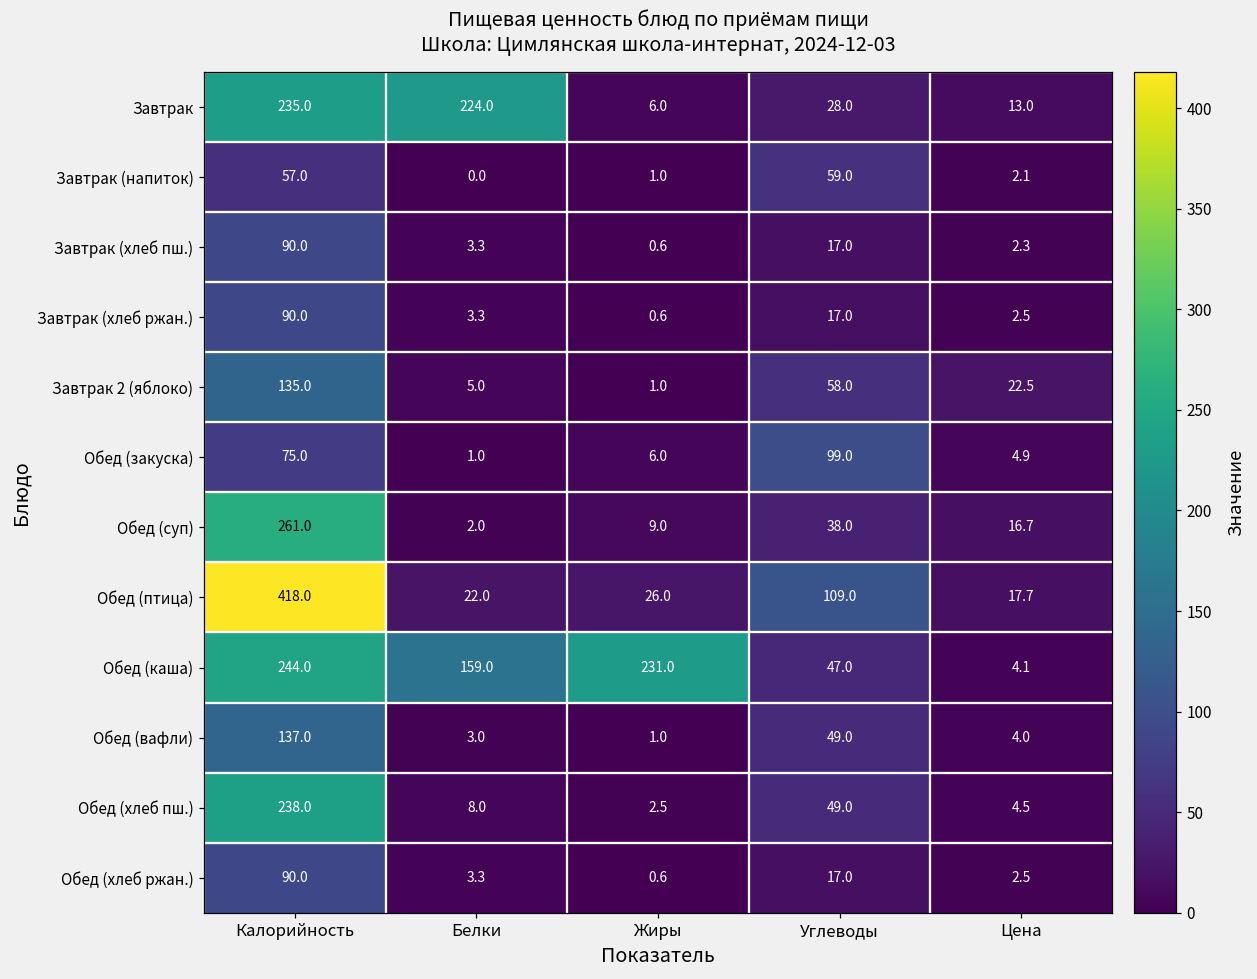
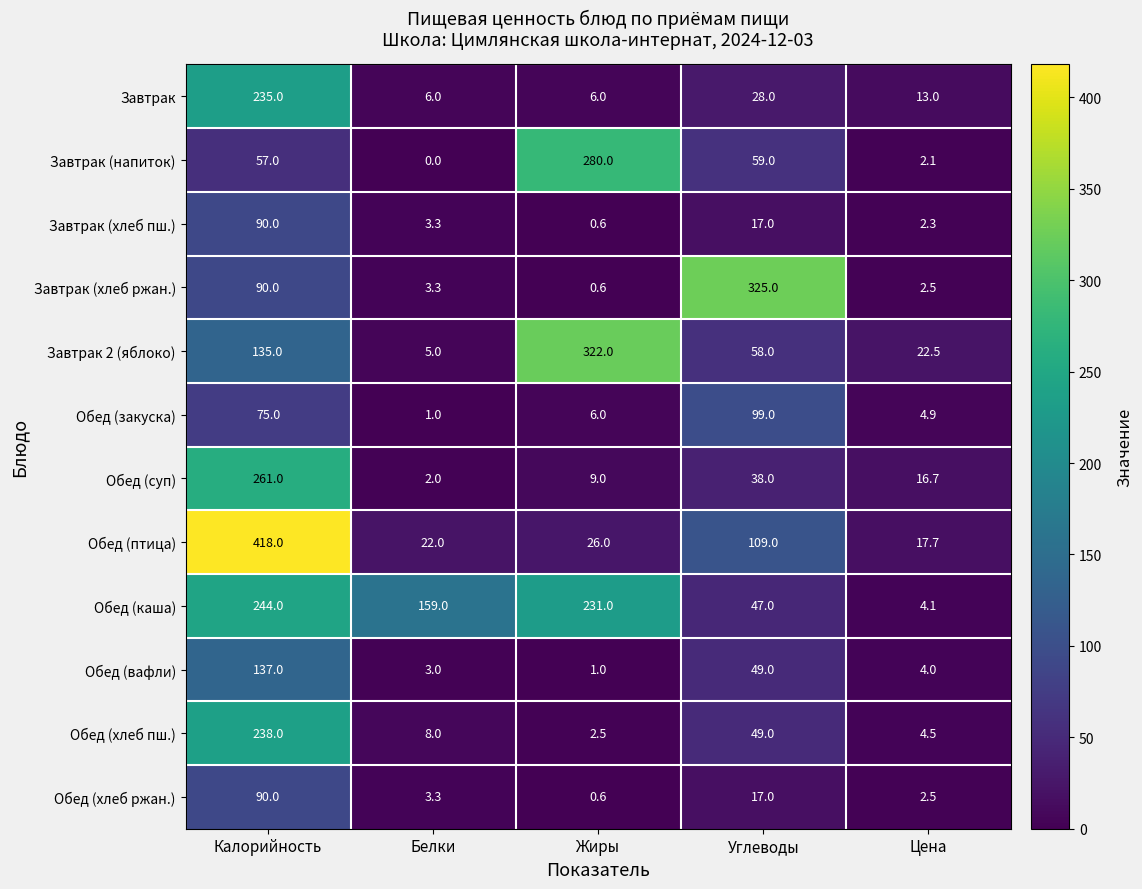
  {
    "Завтрак": {
      "Калорийность": 235.0,
-     "Белки": 224.0,
+     "Белки": 6.0,
      "Жиры": 6.0,
      "Углеводы": 28.0,
      "Цена": 13.0
    },
    "Завтрак (напиток)": {
      "Калорийность": 57.0,
      "Белки": 0.0,
-     "Жиры": 1.0,
+     "Жиры": 280.0,
      "Углеводы": 59.0,
      "Цена": 2.1
    },
    "Завтрак (хлеб пш.)": {
      "Калорийность": 90.0,
      "Белки": 3.3,
      "Жиры": 0.6,
      "Углеводы": 17.0,
      "Цена": 2.3
    },
    "Завтрак (хлеб ржан.)": {
      "Калорийность": 90.0,
      "Белки": 3.3,
      "Жиры": 0.6,
-     "Углеводы": 17.0,
+     "Углеводы": 325.0,
      "Цена": 2.5
    },
    "Завтрак 2 (яблоко)": {
      "Калорийность": 135.0,
      "Белки": 5.0,
-     "Жиры": 1.0,
+     "Жиры": 322.0,
      "Углеводы": 58.0,
      "Цена": 22.5
    },
    "Обед (закуска)": {
      "Калорийность": 75.0,
      "Белки": 1.0,
      "Жиры": 6.0,
      "Углеводы": 99.0,
      "Цена": 4.9
    },
    "Обед (суп)": {
      "Калорийность": 261.0,
      "Белки": 2.0,
      "Жиры": 9.0,
      "Углеводы": 38.0,
      "Цена": 16.7
    },
    "Обед (птица)": {
      "Калорийность": 418.0,
      "Белки": 22.0,
      "Жиры": 26.0,
      "Углеводы": 109.0,
      "Цена": 17.7
    },
    "Обед (каша)": {
      "Калорийность": 244.0,
      "Белки": 159.0,
      "Жиры": 231.0,
      "Углеводы": 47.0,
      "Цена": 4.1
    },
    "Обед (вафли)": {
      "Калорийность": 137.0,
      "Белки": 3.0,
      "Жиры": 1.0,
      "Углеводы": 49.0,
      "Цена": 4.0
    },
    "Обед (хлеб пш.)": {
      "Калорийность": 238.0,
      "Белки": 8.0,
      "Жиры": 2.5,
      "Углеводы": 49.0,
      "Цена": 4.5
    },
    "Обед (хлеб ржан.)": {
      "Калорийность": 90.0,
      "Белки": 3.3,
      "Жиры": 0.6,
      "Углеводы": 17.0,
      "Цена": 2.5
    }
  }
